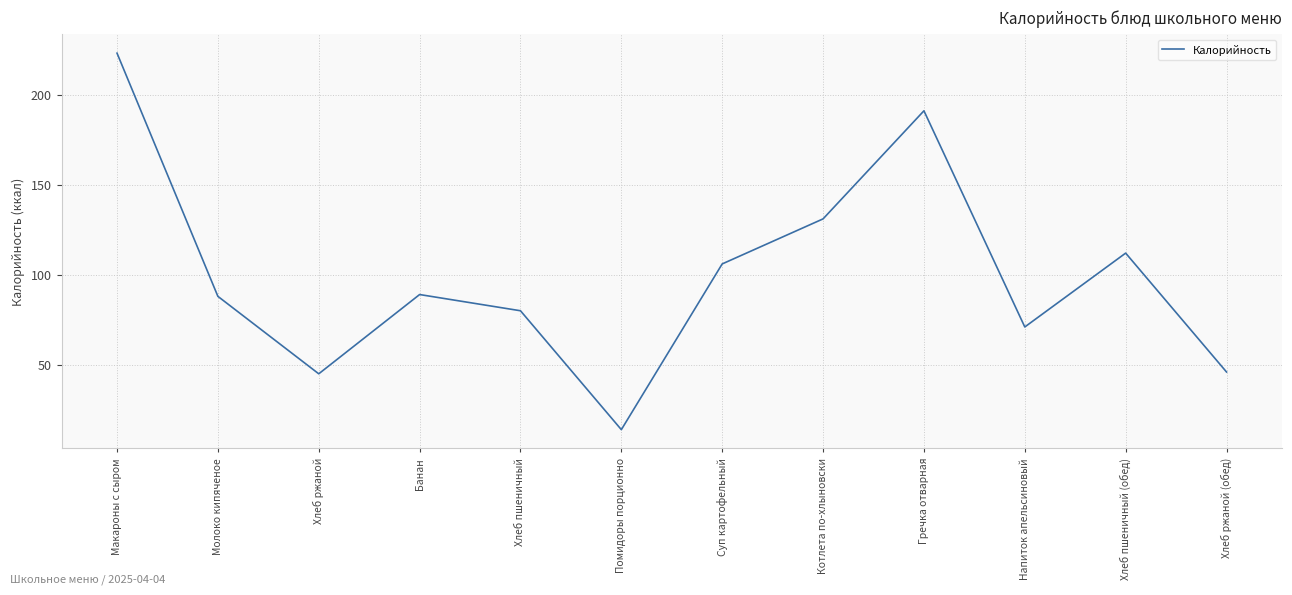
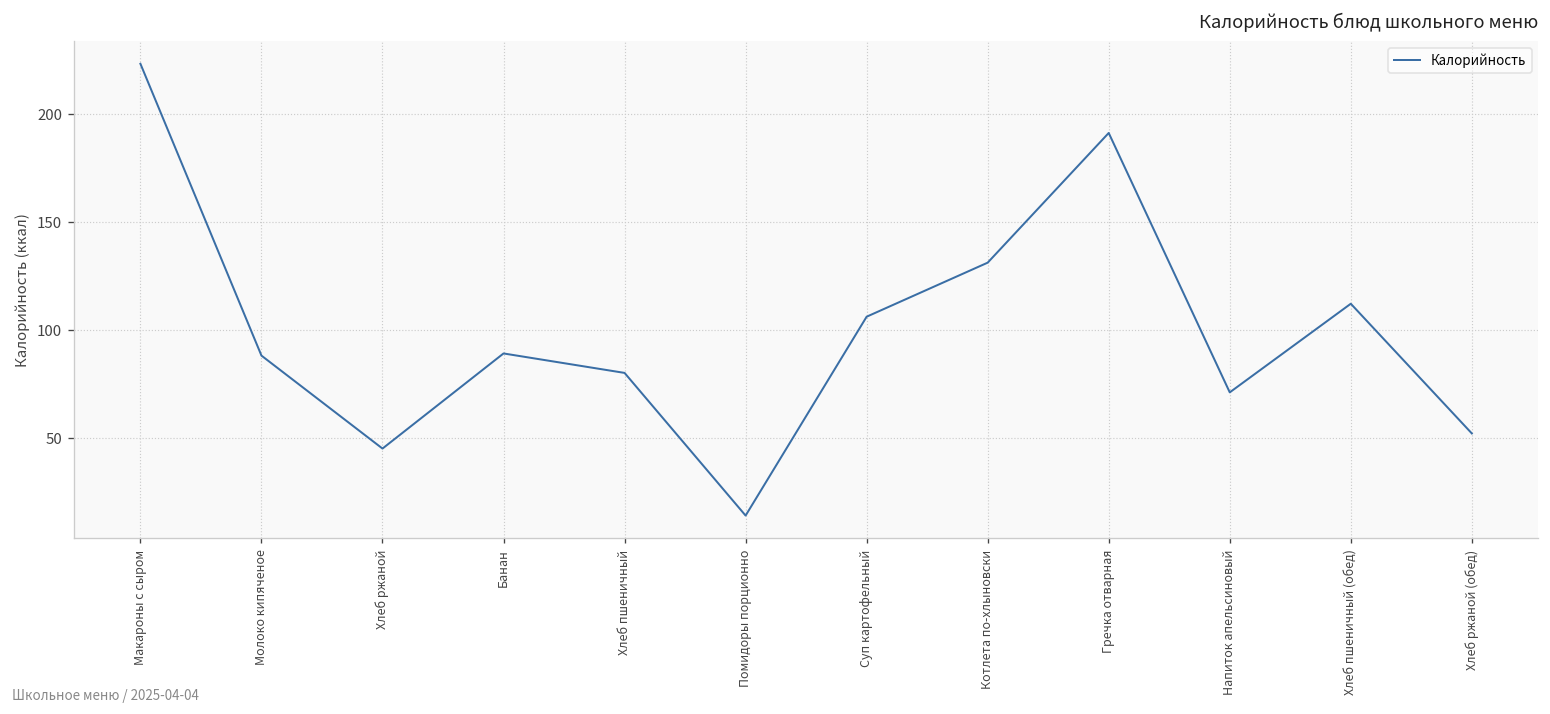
  {
    "Макароны с сыром": 223,
    "Молоко кипяченое": 88,
    "Хлеб ржаной": 45,
    "Банан": 89,
    "Хлеб пшеничный": 80,
    "Помидоры порционно": 14,
    "Суп картофельный": 106,
    "Котлета по-хлыновски": 131,
    "Гречка отварная": 191,
    "Напиток апельсиновый": 71,
    "Хлеб пшеничный (обед)": 112,
-   "Хлеб ржаной (обед)": 46
+   "Хлеб ржаной (обед)": 52
  }
